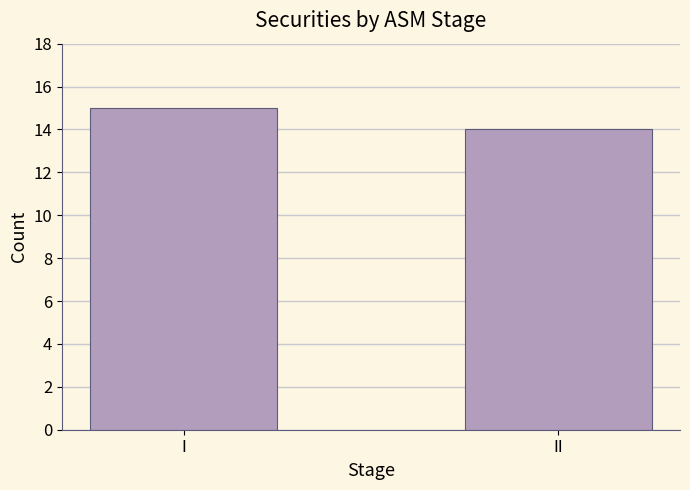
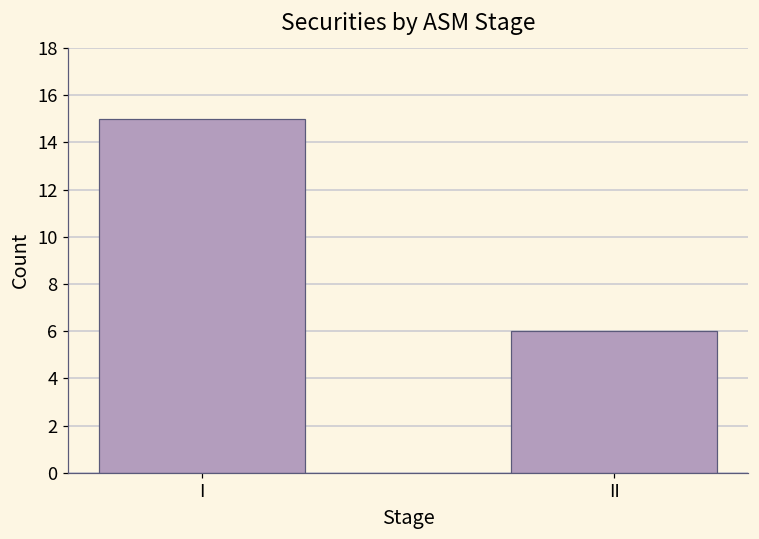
  {
    "I": 15,
-   "II": 14
+   "II": 6
  }
